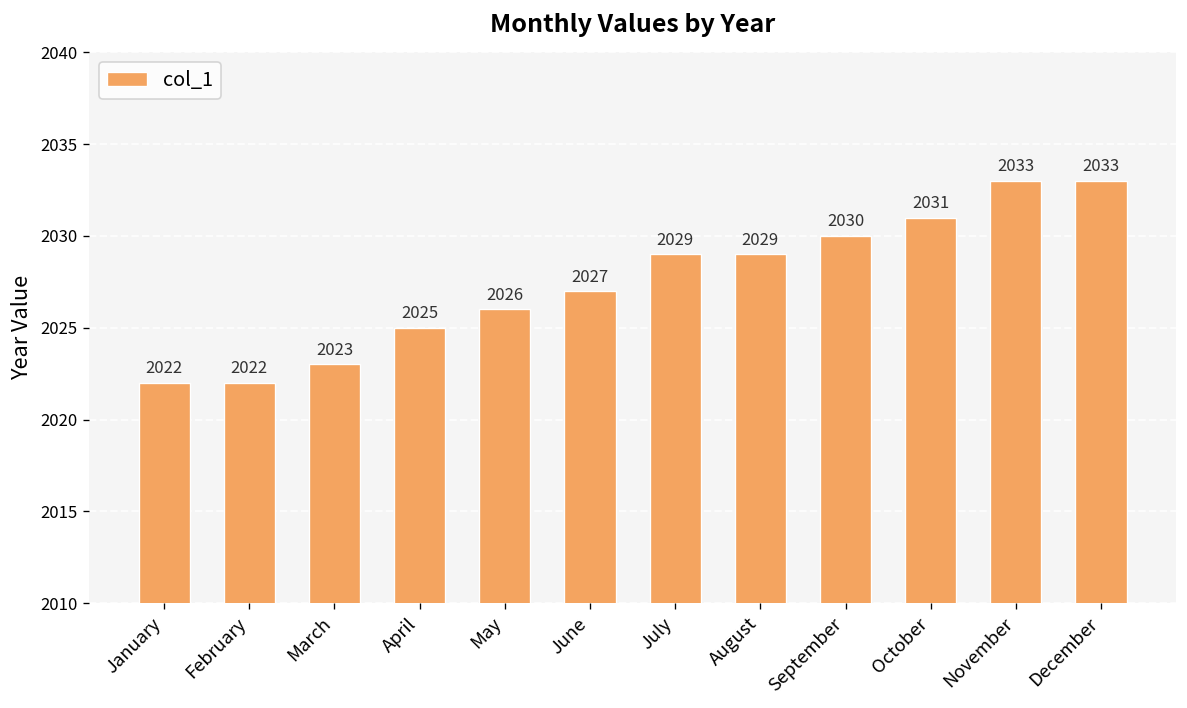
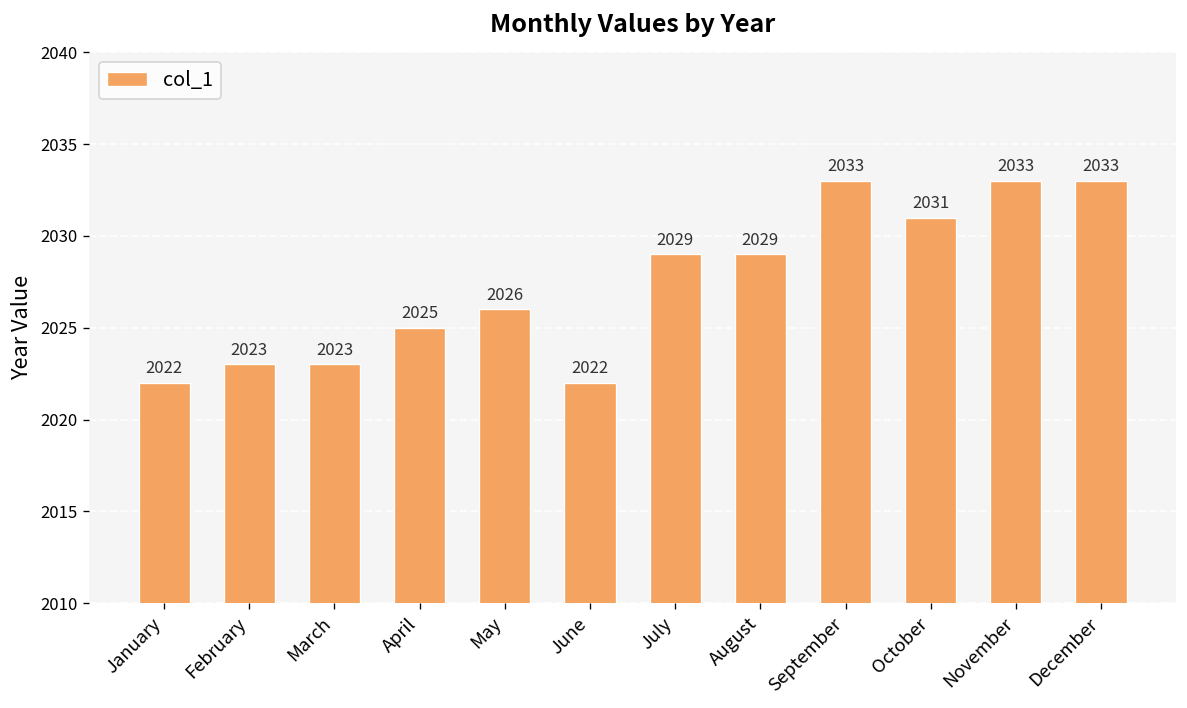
  {
    "January": 2022,
-   "February": 2022,
+   "February": 2023,
    "March": 2023,
    "April": 2025,
    "May": 2026,
-   "June": 2027,
+   "June": 2022,
    "July": 2029,
    "August": 2029,
-   "September": 2030,
+   "September": 2033,
    "October": 2031,
    "November": 2033,
    "December": 2033
  }
